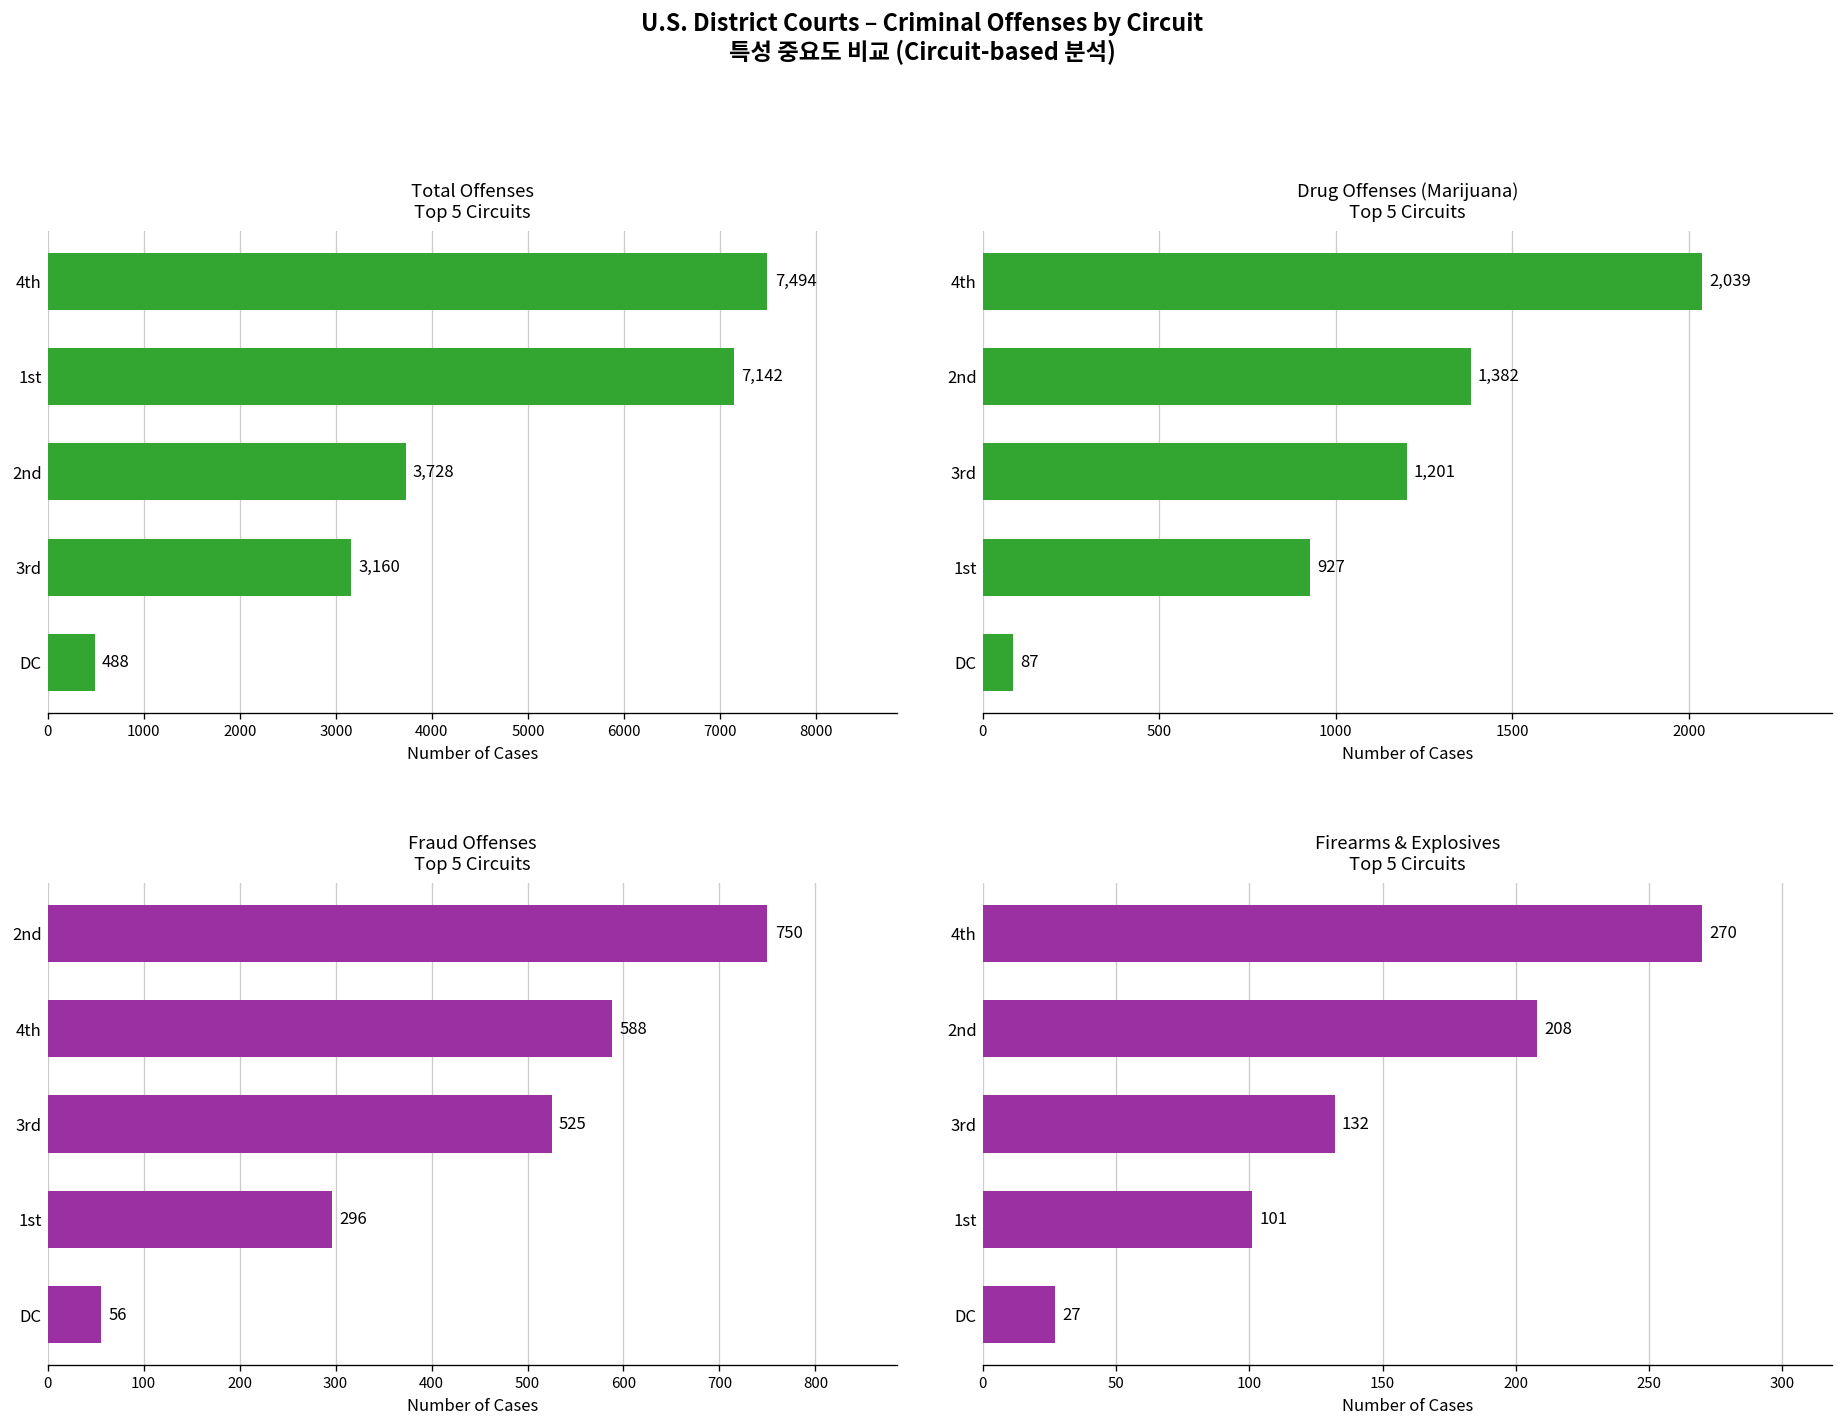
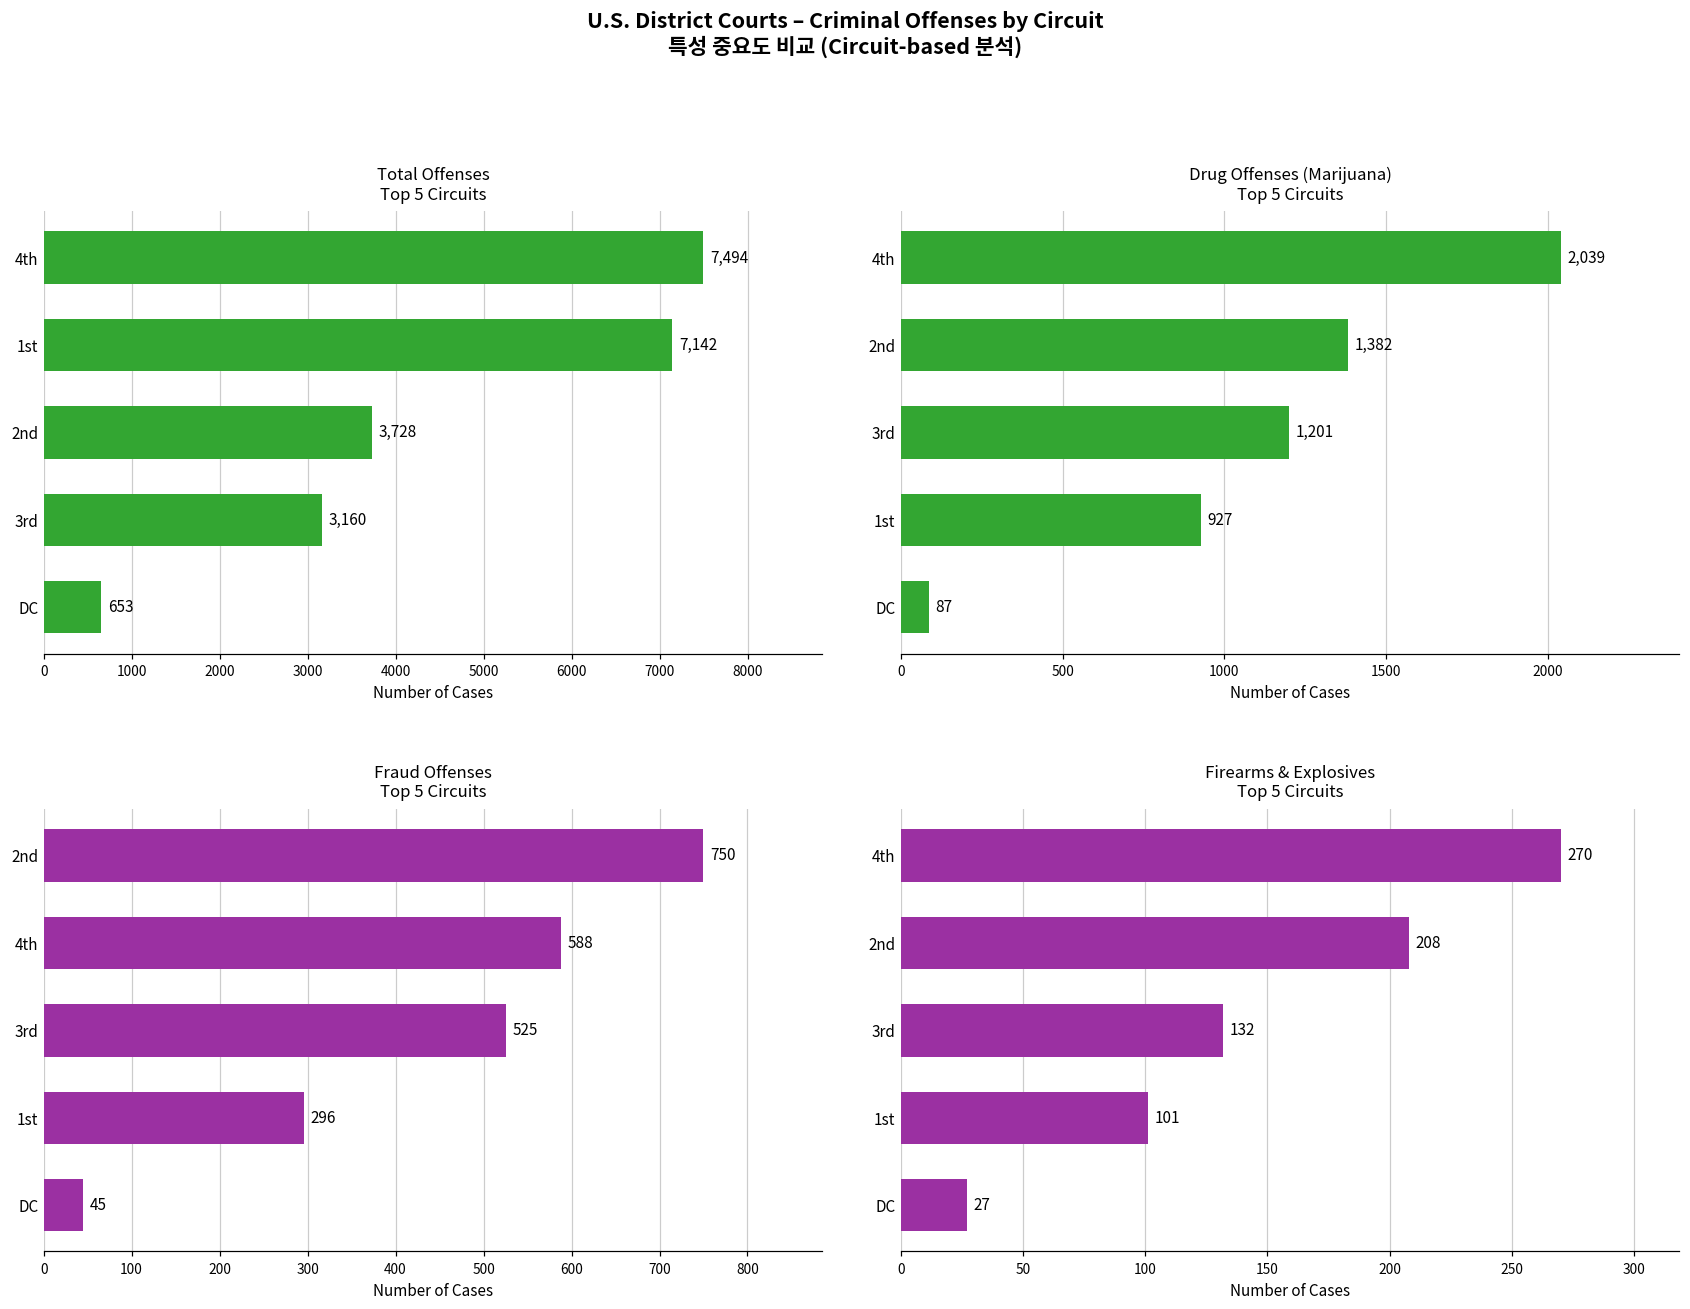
  {
    "Total Offenses Top 5 Circuits": {
      "4th": "7,494",
      "1st": "7,142",
      "2nd": "3,728",
      "3rd": "3,160",
-     "DC": "488"
+     "DC": "653"
    },
    "Drug Offenses (Marijuana) Top 5 Circuits": {
      "4th": "2,039",
      "2nd": "1,382",
      "3rd": "1,201",
      "1st": "927",
      "DC": "87"
    },
    "Fraud Offenses Top 5 Circuits": {
      "2nd": "750",
      "4th": "588",
      "3rd": "525",
      "1st": "296",
-     "DC": "56"
+     "DC": "45"
    },
    "Firearms & Explosives Top 5 Circuits": {
      "4th": "270",
      "2nd": "208",
      "3rd": "132",
      "1st": "101",
      "DC": "27"
    }
  }
